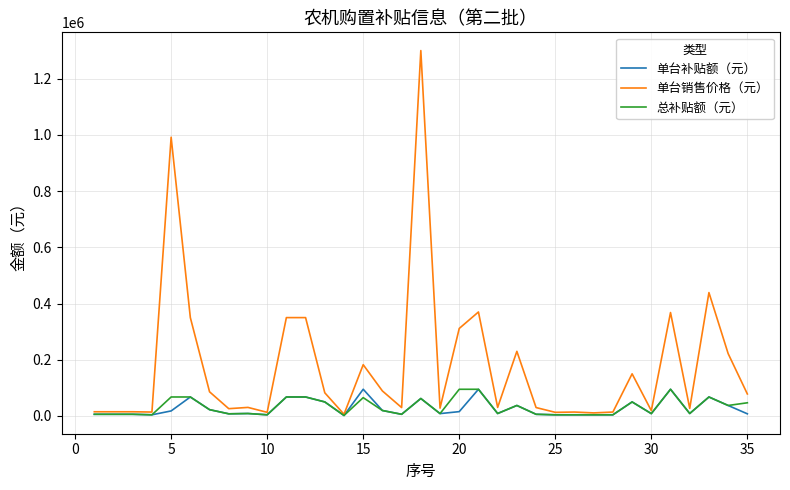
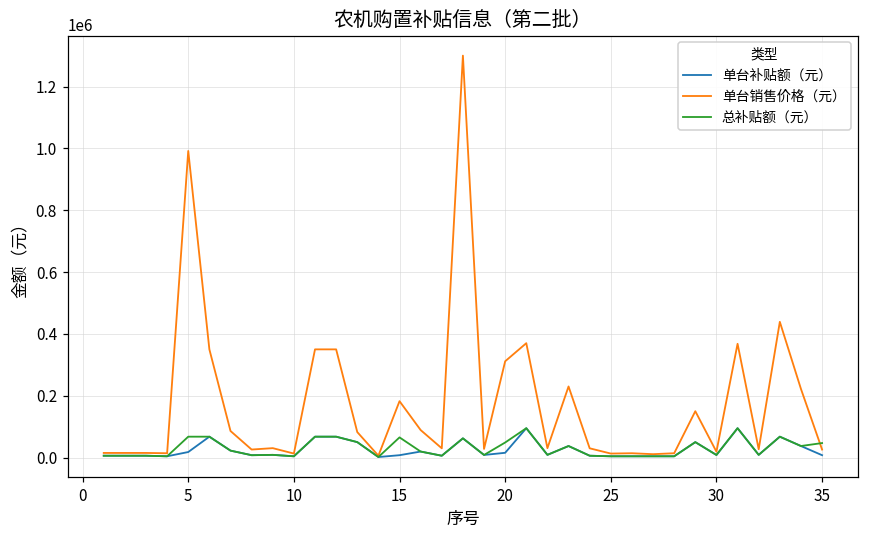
  {
    "单台补贴额（元）": {
      "5": 20000,
-     "15": 100000,
+     "15": 10000,
      "20": 20000,
      "35": 10000
    },
    "单台销售价格（元）": {
      "5": 990000,
      "15": 180000,
      "20": 310000,
      "30": 20000,
-     "35": 80000
+     "35": 30000
    },
    "总补贴额（元）": {
      "5": 70000,
      "15": 70000,
-     "20": 100000,
+     "20": 50000,
      "35": 50000
    }
  }
